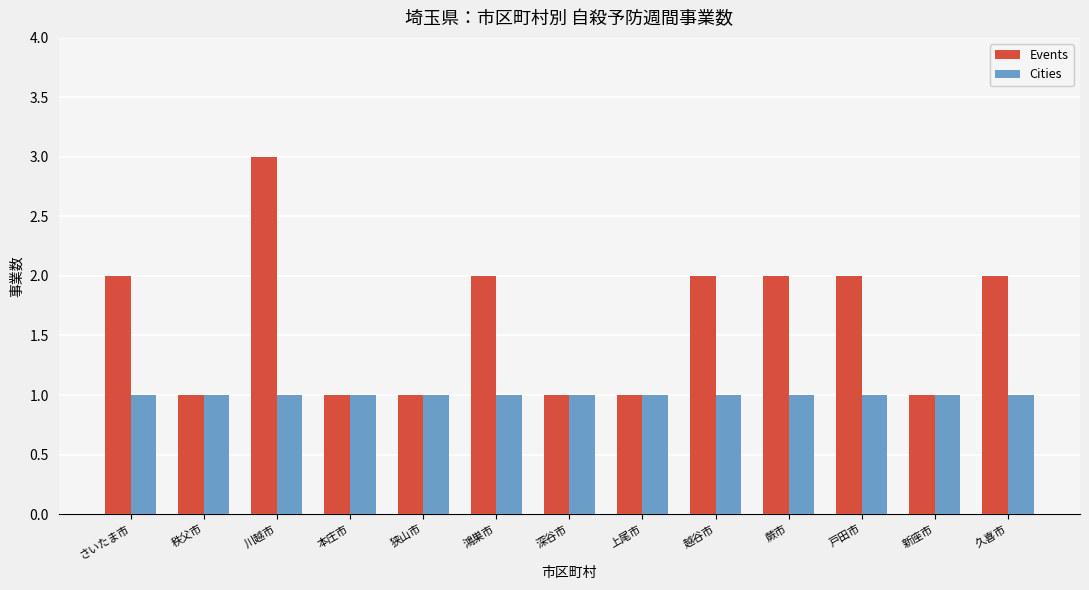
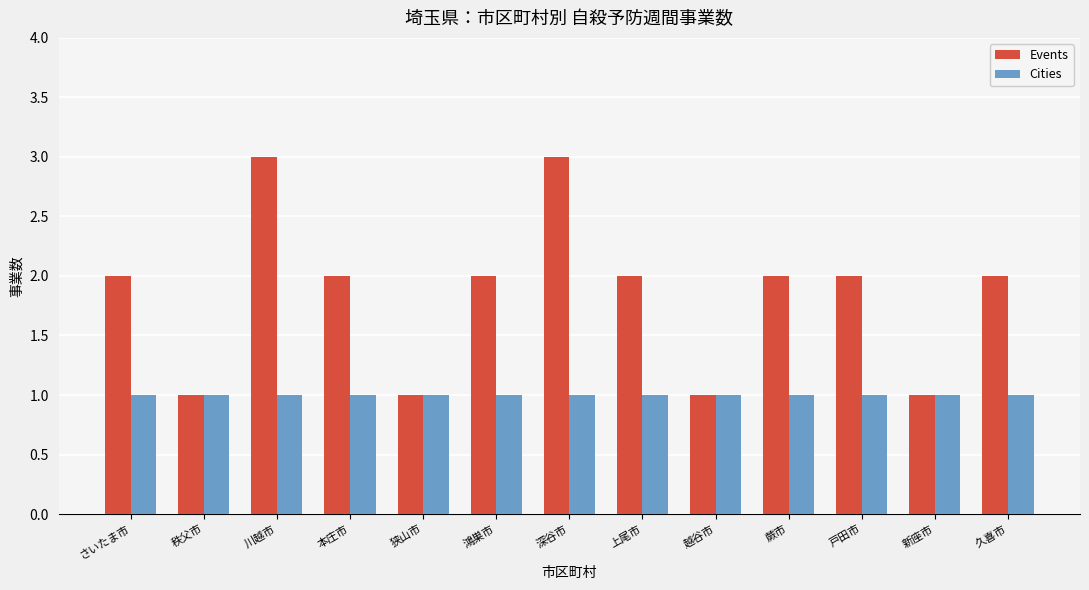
  {
    "Events": {
      "さいたま市": 2,
      "秩父市": 1,
      "川越市": 3,
-     "本庄市": 1,
+     "本庄市": 2,
      "狭山市": 1,
      "鴻巣市": 2,
-     "深谷市": 1,
-     "上尾市": 1,
-     "越谷市": 2,
+     "深谷市": 3,
+     "上尾市": 2,
+     "越谷市": 1,
      "蕨市": 2,
      "戸田市": 2,
      "新座市": 1,
      "久喜市": 2
    },
    "Cities": {
      "さいたま市": 1,
      "秩父市": 1,
      "川越市": 1,
      "本庄市": 1,
      "狭山市": 1,
      "鴻巣市": 1,
      "深谷市": 1,
      "上尾市": 1,
      "越谷市": 1,
      "蕨市": 1,
      "戸田市": 1,
      "新座市": 1,
      "久喜市": 1
    }
  }
